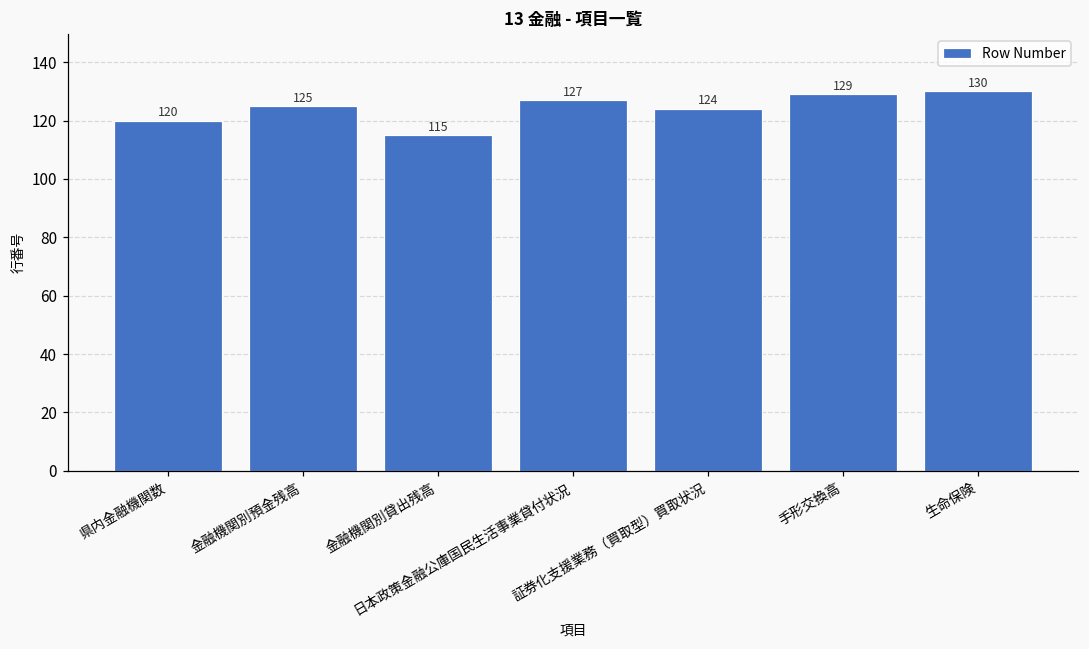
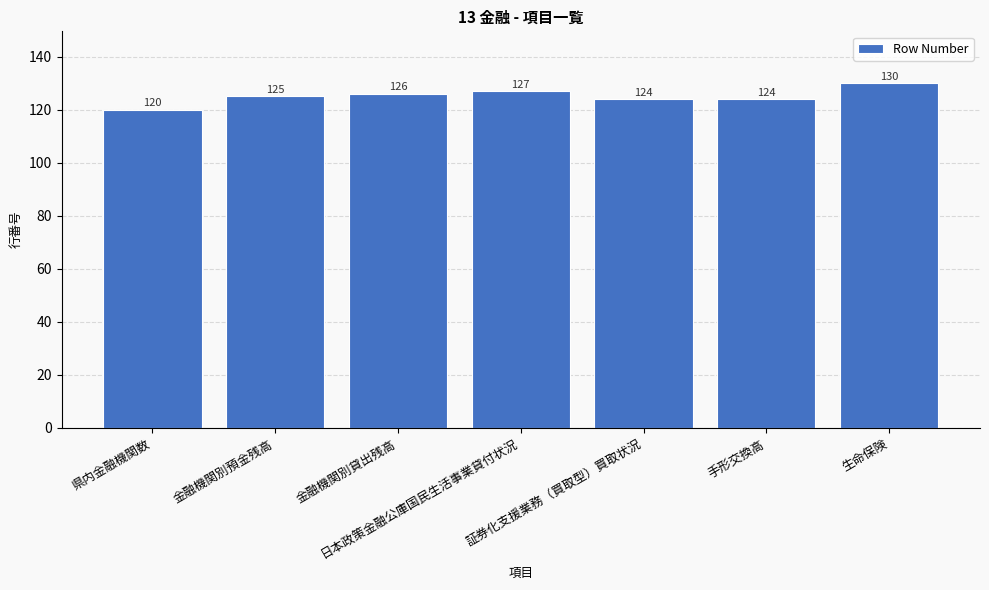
  {
    "県内金融機関数": 120,
    "金融機関別預金残高": 125,
-   "金融機関別貸出残高": 115,
+   "金融機関別貸出残高": 126,
    "日本政策金融公庫国民生活事業貸付状況": 127,
    "証券化支援業務（買取型）買取状況": 124,
-   "手形交換高": 129,
+   "手形交換高": 124,
    "生命保険": 130
  }
